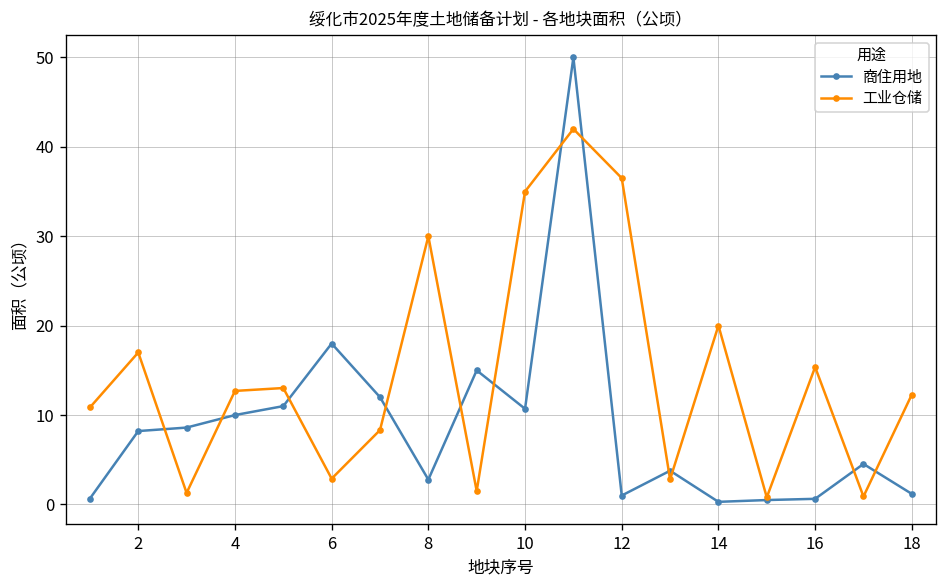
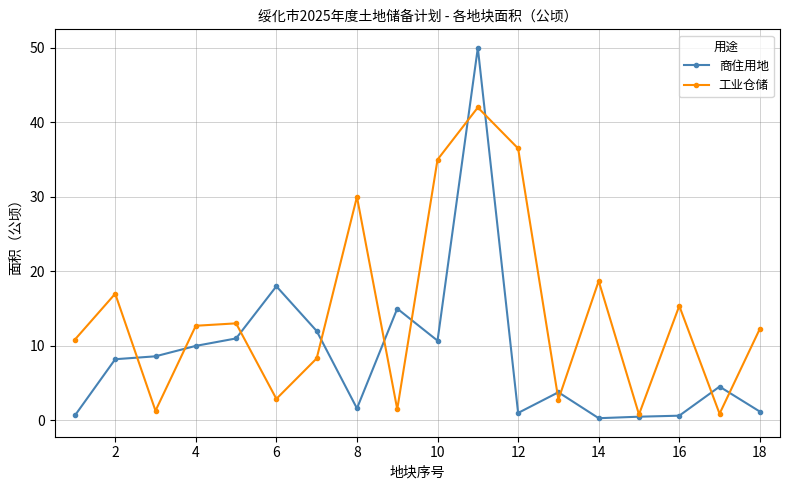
  {
    "商住用地": {
      "2": 8,
      "4": 10,
      "6": 18,
-     "8": 3,
+     "8": 2,
      "10": 11,
      "12": 1,
      "14": 0,
      "16": 1,
      "18": 1
    },
    "工业仓储": {
      "2": 17,
      "4": 13,
      "6": 3,
      "8": 30,
      "10": 35,
      "12": 37,
-     "14": 20,
+     "14": 19,
      "16": 15,
      "18": 12
    }
  }
